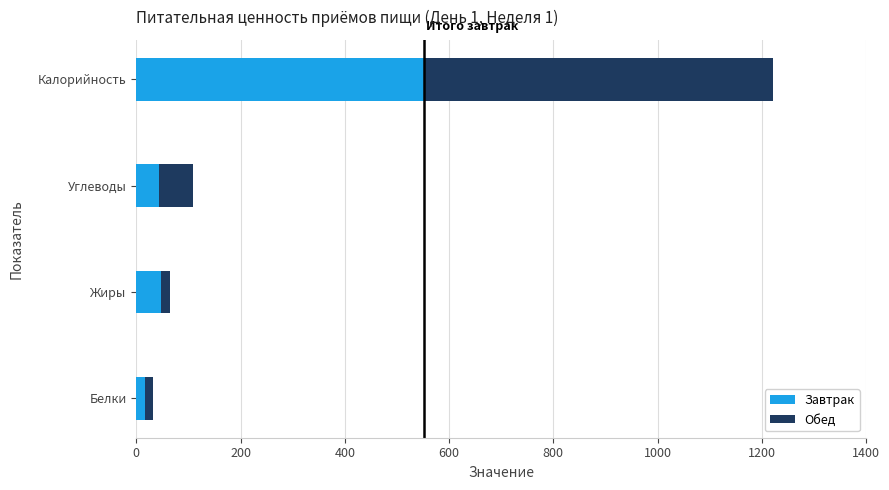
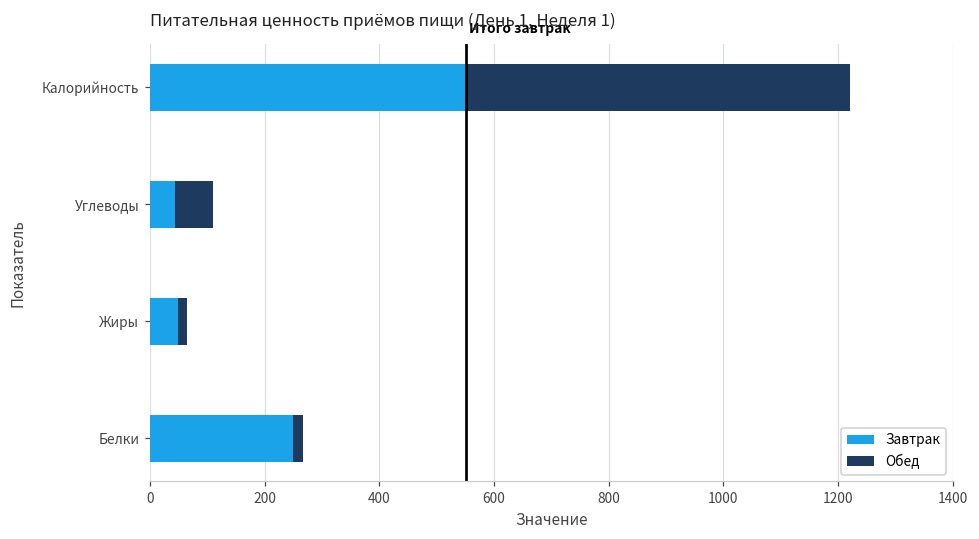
  {
    "Завтрак": {
      "Калорийность": 550,
      "Углеводы": 40,
      "Жиры": 50,
-     "Белки": 20
+     "Белки": 250
    },
    "Обед": {
      "Калорийность": 670,
      "Углеводы": 70,
      "Жиры": 20,
      "Белки": 20
    }
  }
